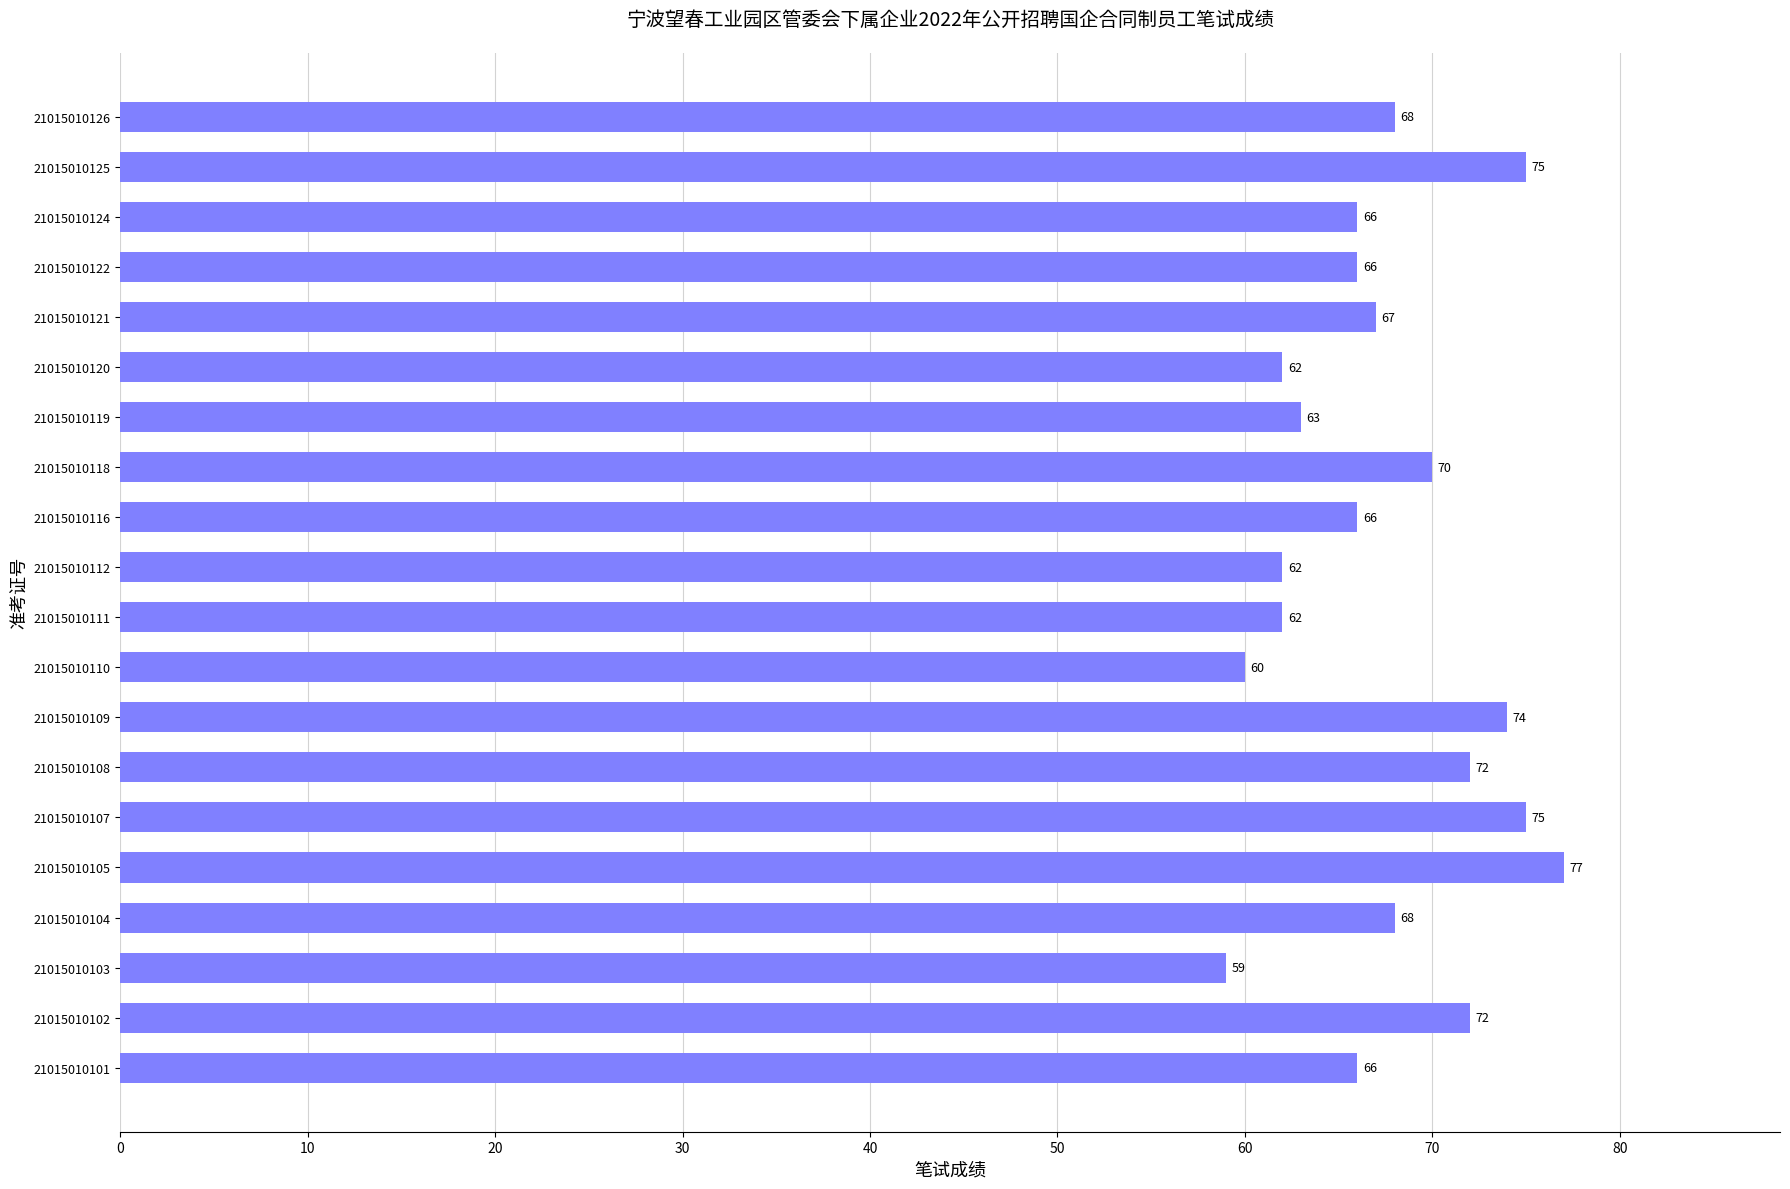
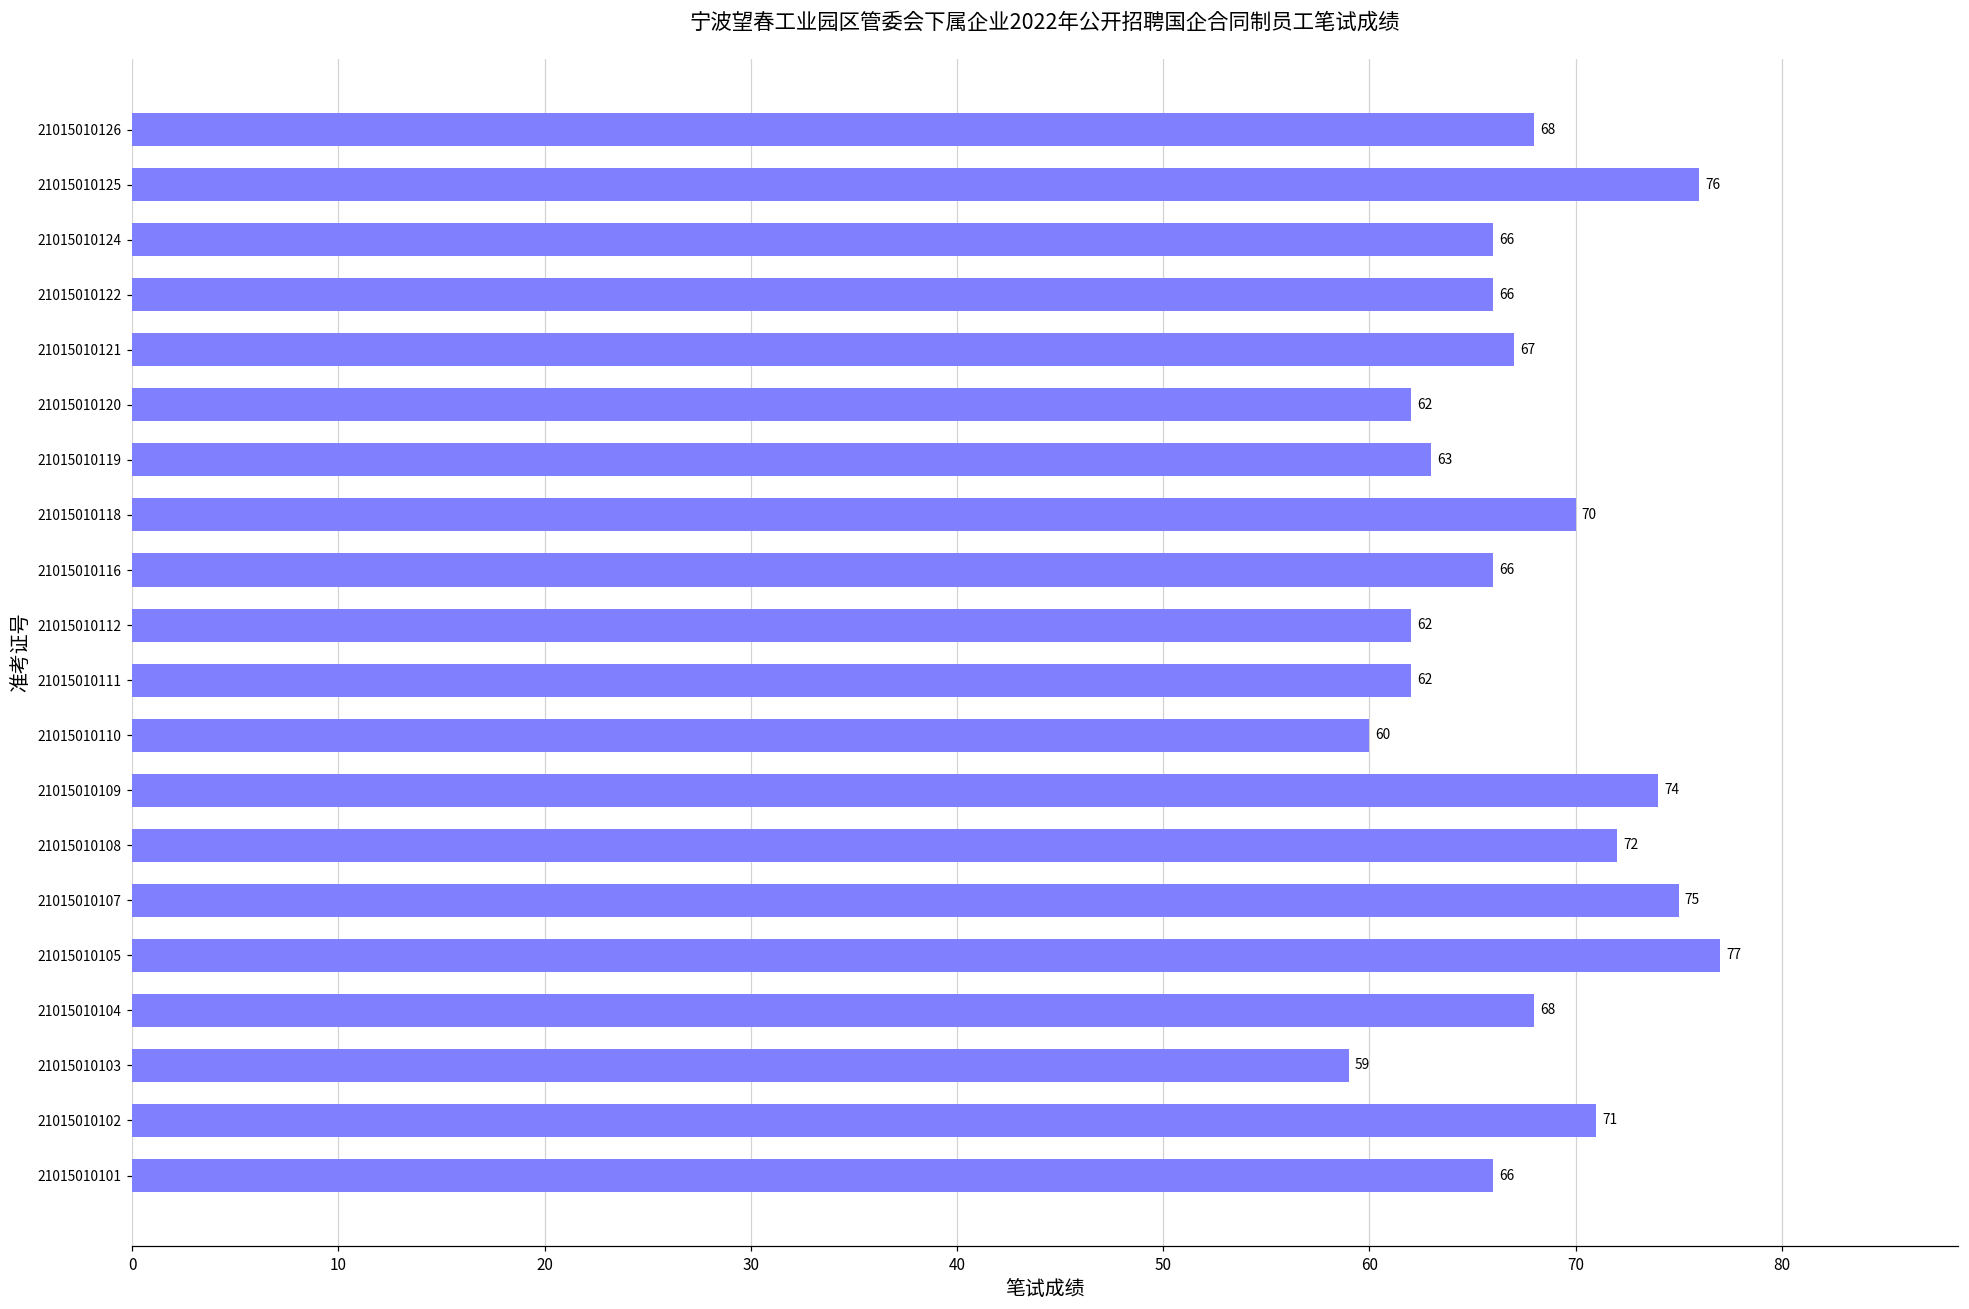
  {
    "21015010126": 68,
-   "21015010125": 75,
+   "21015010125": 76,
    "21015010124": 66,
    "21015010122": 66,
    "21015010121": 67,
    "21015010120": 62,
    "21015010119": 63,
    "21015010118": 70,
    "21015010116": 66,
    "21015010112": 62,
    "21015010111": 62,
    "21015010110": 60,
    "21015010109": 74,
    "21015010108": 72,
    "21015010107": 75,
    "21015010105": 77,
    "21015010104": 68,
    "21015010103": 59,
-   "21015010102": 72,
+   "21015010102": 71,
    "21015010101": 66
  }
